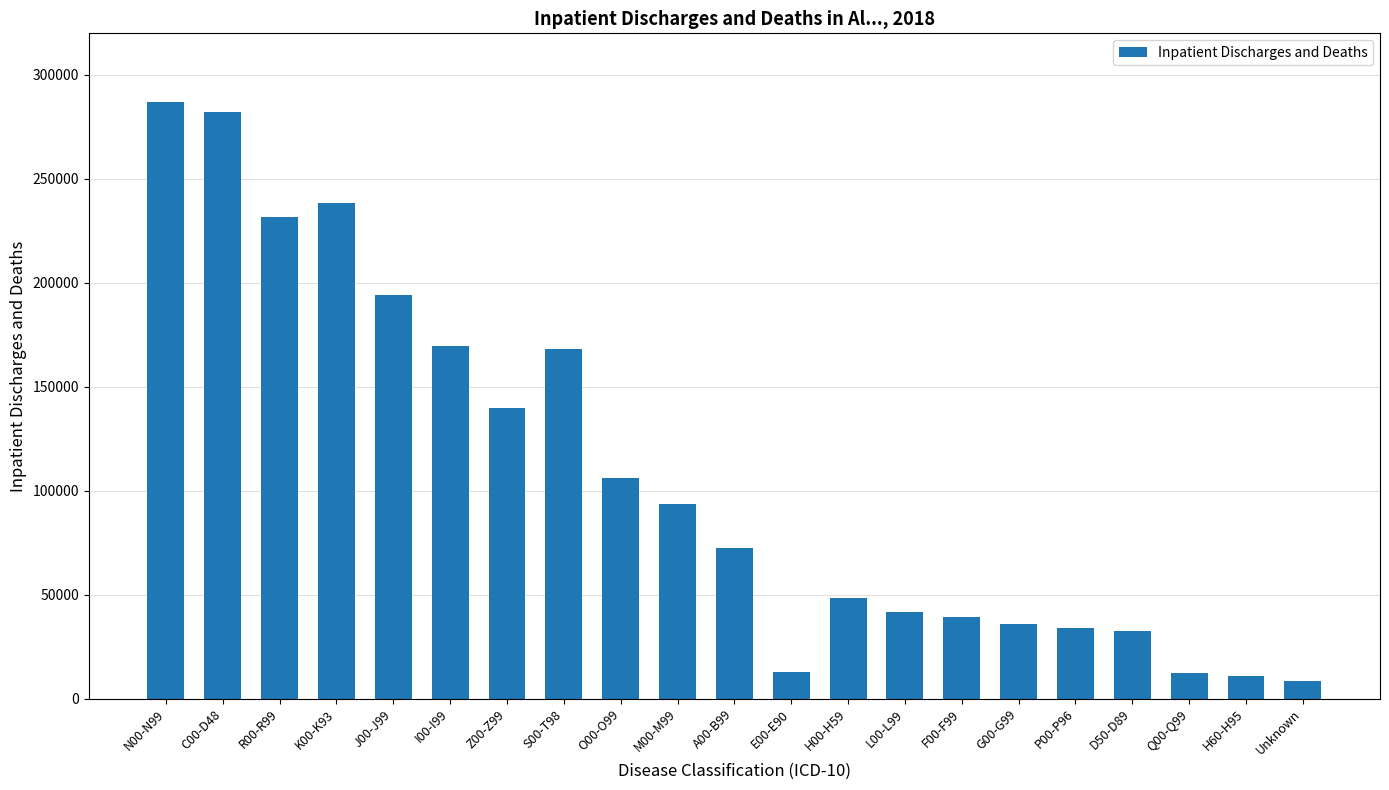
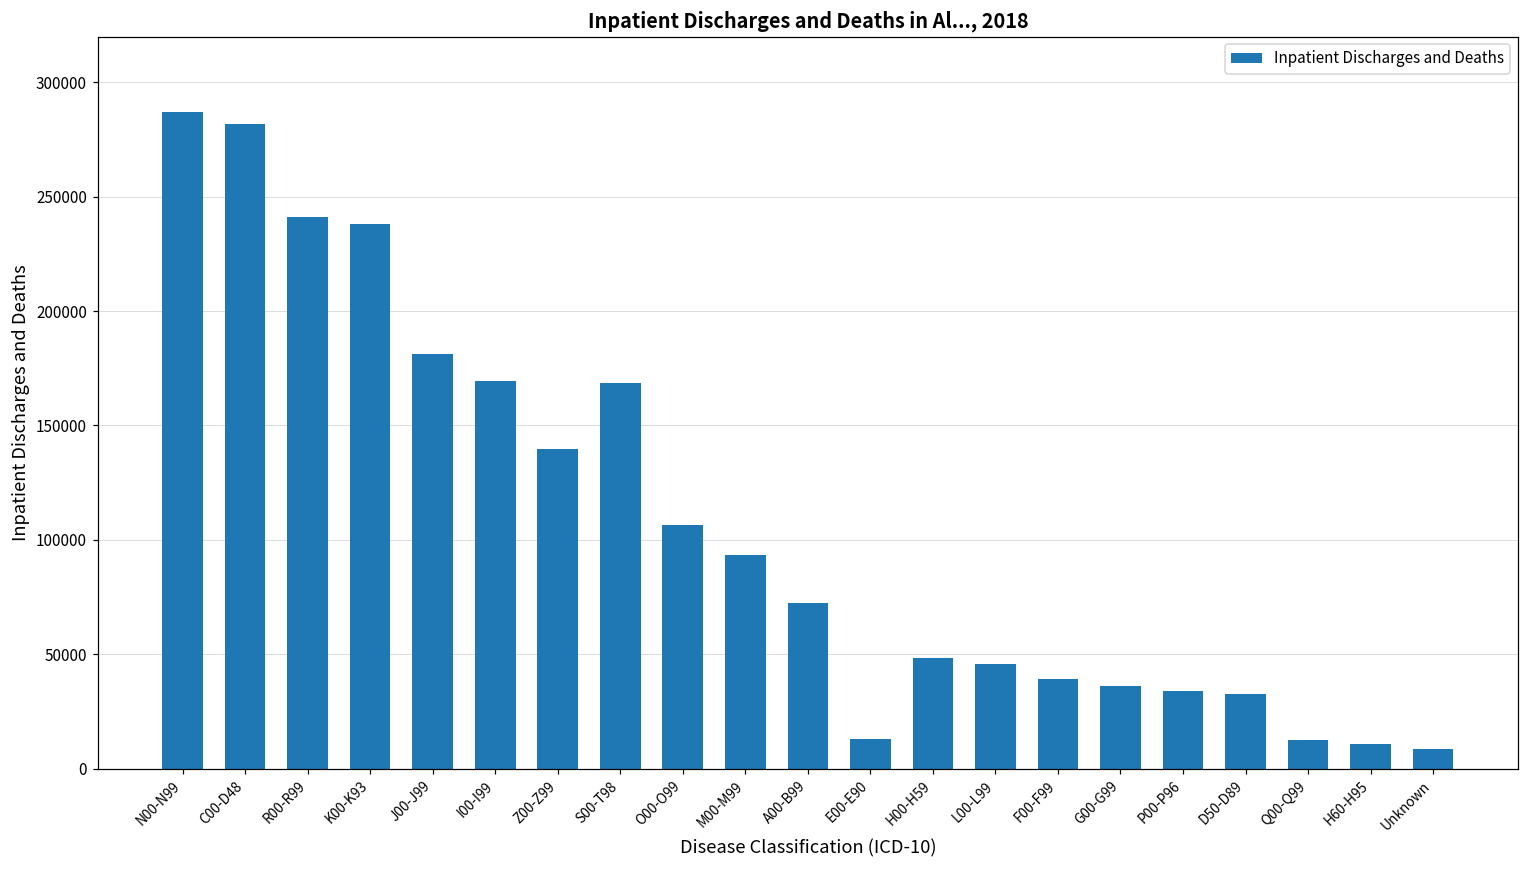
  {
    "N00-N99": 287000,
    "C00-D48": 282000,
-   "R00-R99": 232000,
+   "R00-R99": 241000,
    "K00-K93": 238000,
-   "J00-J99": 194000,
+   "J00-J99": 181000,
    "I00-I99": 170000,
    "Z00-Z99": 140000,
    "S00-T98": 168000,
    "O00-O99": 106000,
    "M00-M99": 94000,
    "A00-B99": 72000,
    "E00-E90": 13000,
    "H00-H59": 48000,
-   "L00-L99": 42000,
+   "L00-L99": 46000,
    "F00-F99": 39000,
    "G00-G99": 36000,
    "P00-P96": 34000,
    "D50-D89": 33000,
    "Q00-Q99": 12000,
    "H60-H95": 11000,
    "Unknown": 9000
  }
